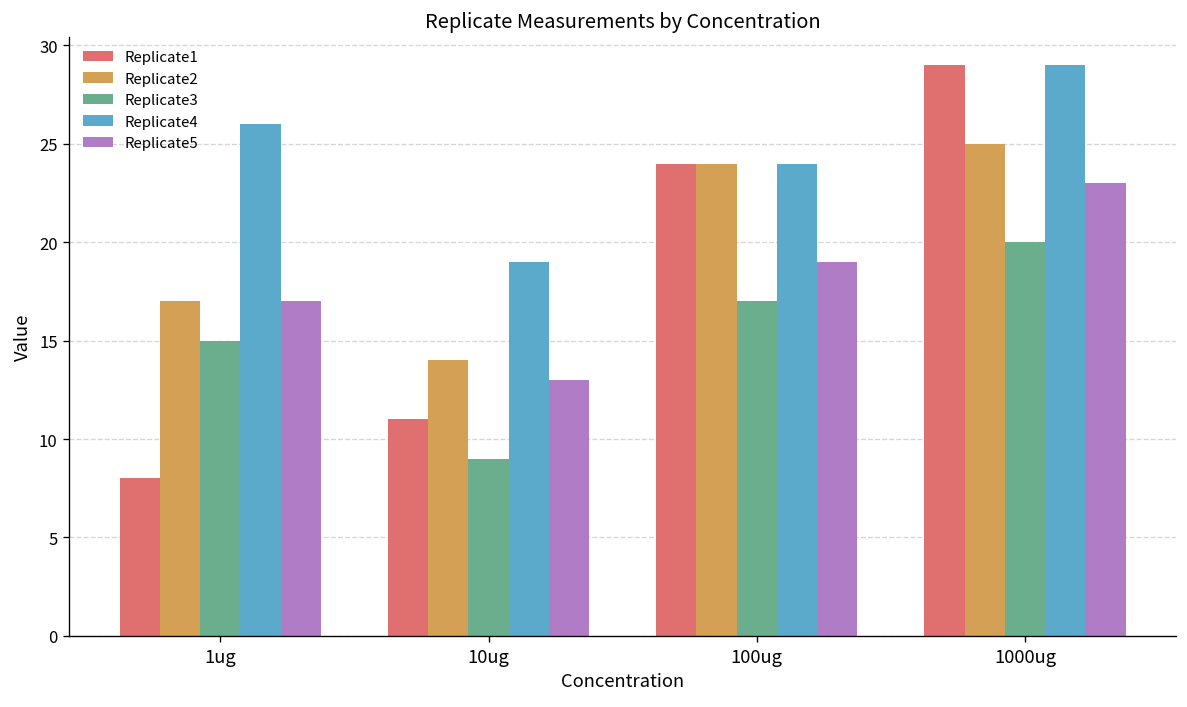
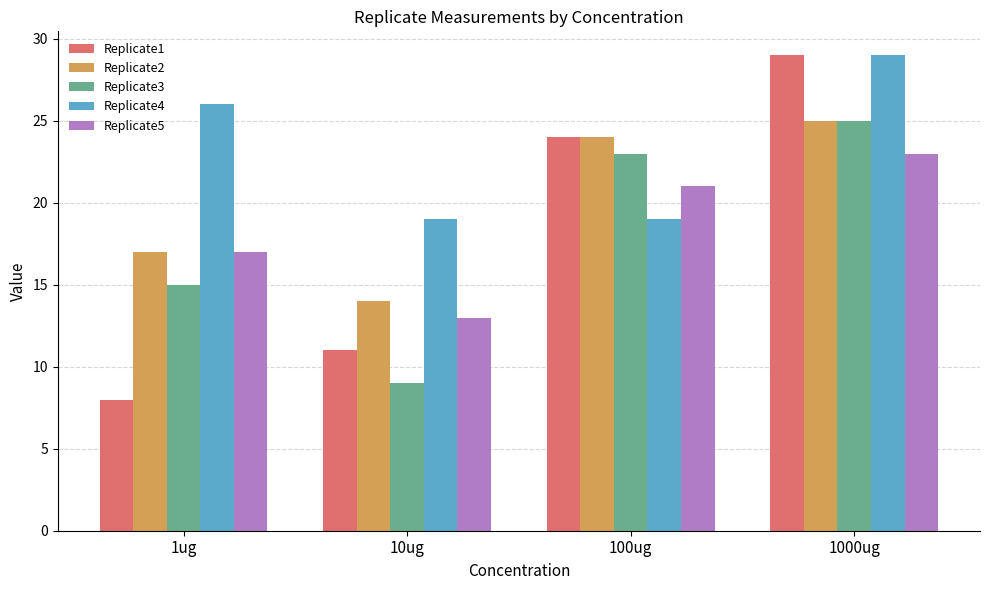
  {
    "Replicate3": {
      "1ug": 15,
      "10ug": 9,
-     "100ug": 17,
-     "1000ug": 20
+     "100ug": 23,
+     "1000ug": 25
    },
    "Replicate4": {
      "1ug": 26,
      "10ug": 19,
-     "100ug": 24,
+     "100ug": 19,
      "1000ug": 29
    },
    "Replicate5": {
      "1ug": 17,
      "10ug": 13,
-     "100ug": 19,
+     "100ug": 21,
      "1000ug": 23
    }
  }
